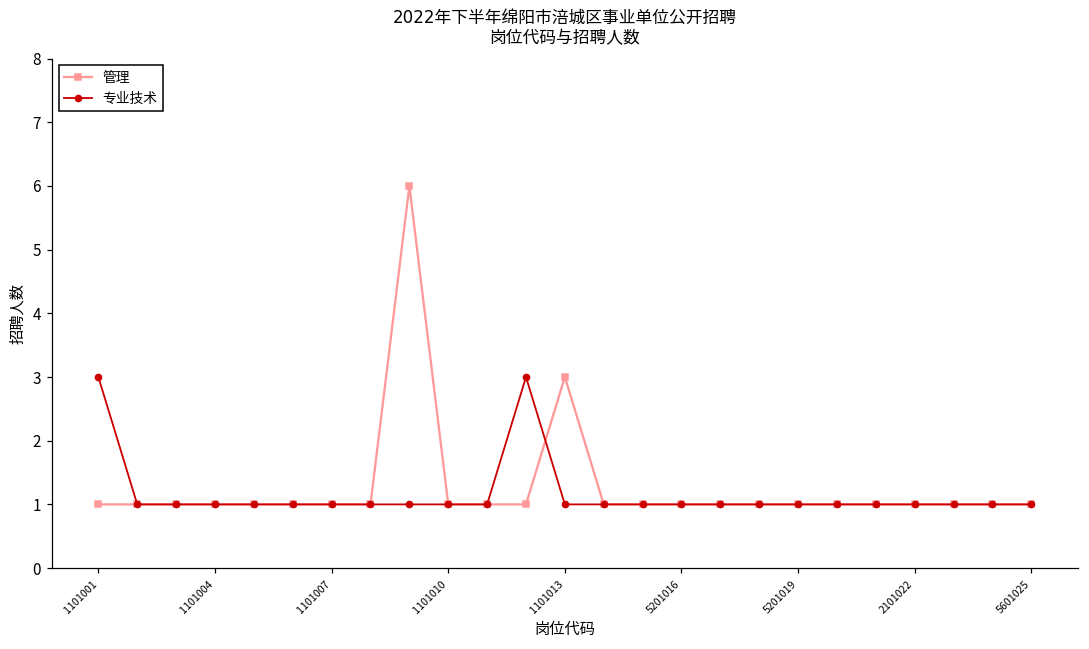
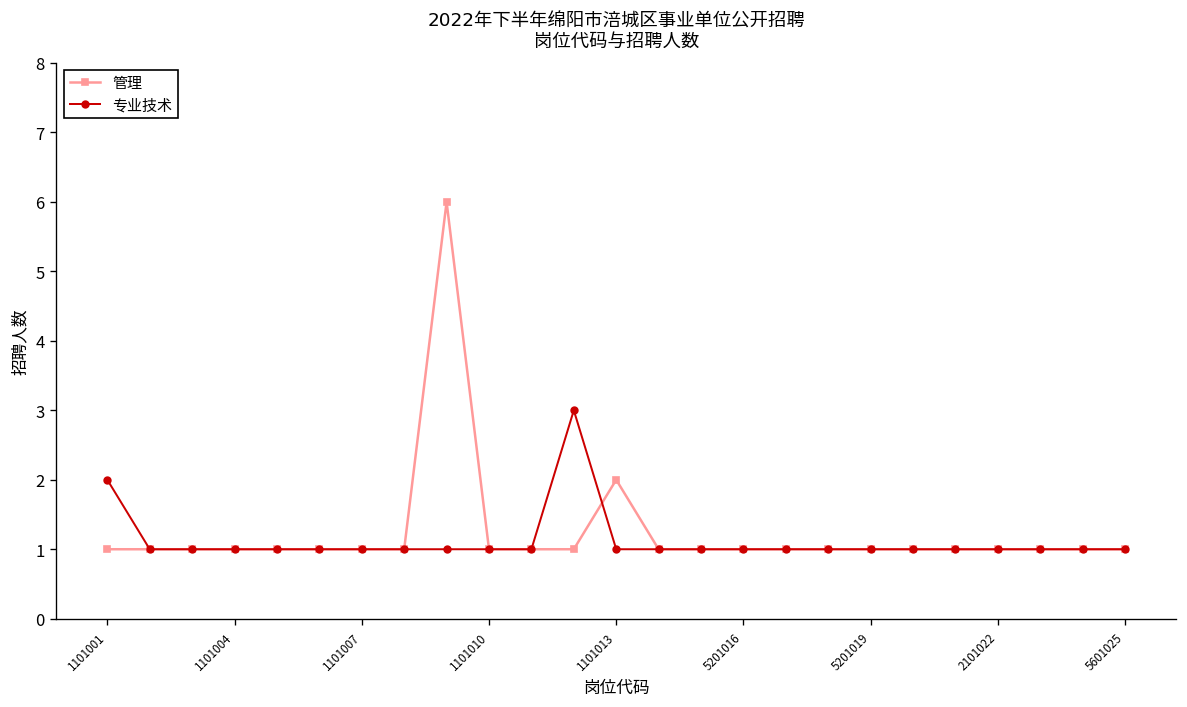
  {
    "管理": {
      "1101001": 1,
-     "1101013": 3
+     "1101013": 2
    },
    "专业技术": {
-     "1101001": 3,
+     "1101001": 2,
      "1101013": 1
    }
  }
